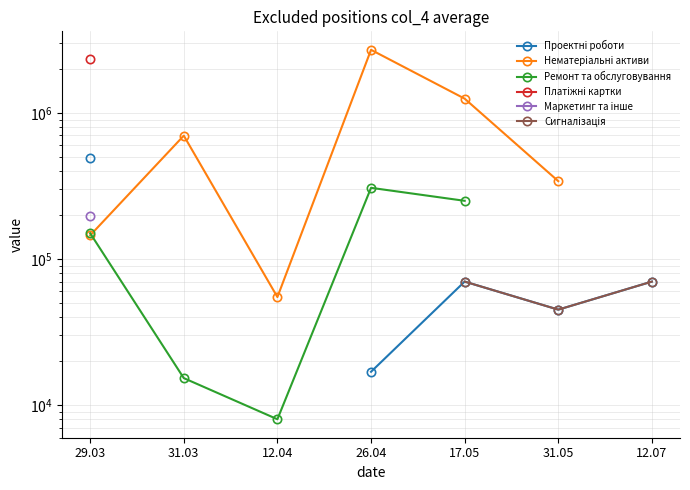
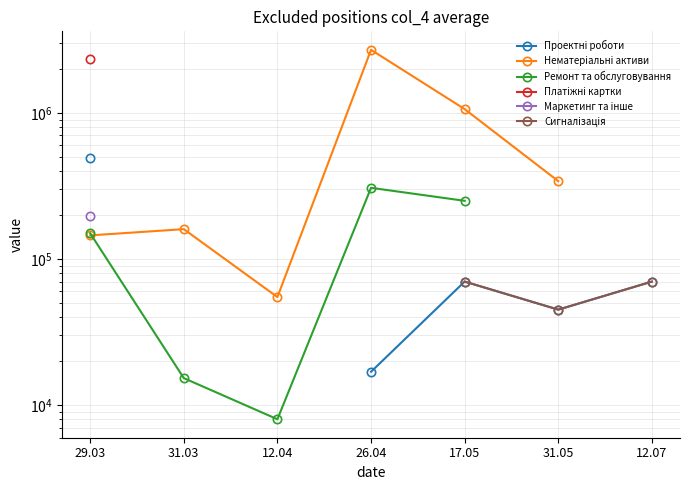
  {
    "Проектні роботи": {
      "29.03": 490000,
      "26.04": 17000
    },
    "Нематеріальні активи": {
-     "31.03": 700000,
+     "31.03": 160000,
      "12.04": 55000,
      "26.04": 2700000,
-     "17.05": 1300000,
+     "17.05": 1100000,
      "31.05": 340000
    },
    "Ремонт та обслуговування": {
      "31.03": 15000,
      "12.04": 8000,
      "26.04": 310000,
      "17.05": 250000
    },
    "Платіжні картки": {
      "29.03": 2400000
    },
    "Маркетинг та інше": {
      "29.03": 200000
    }
  }
